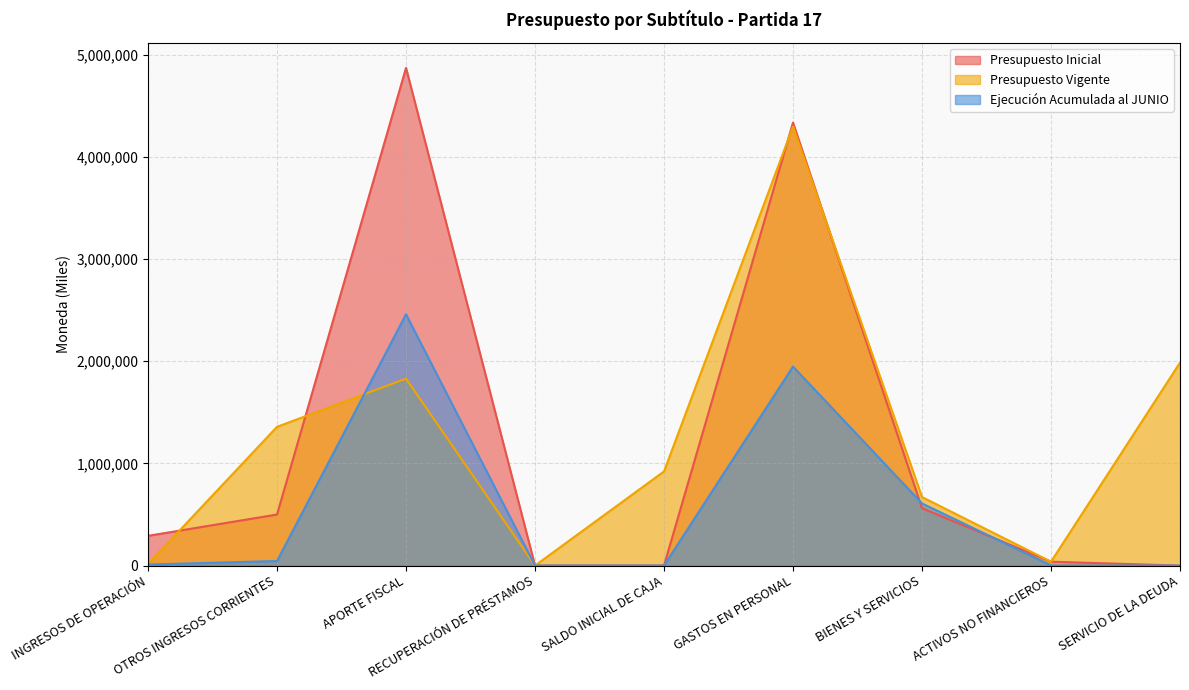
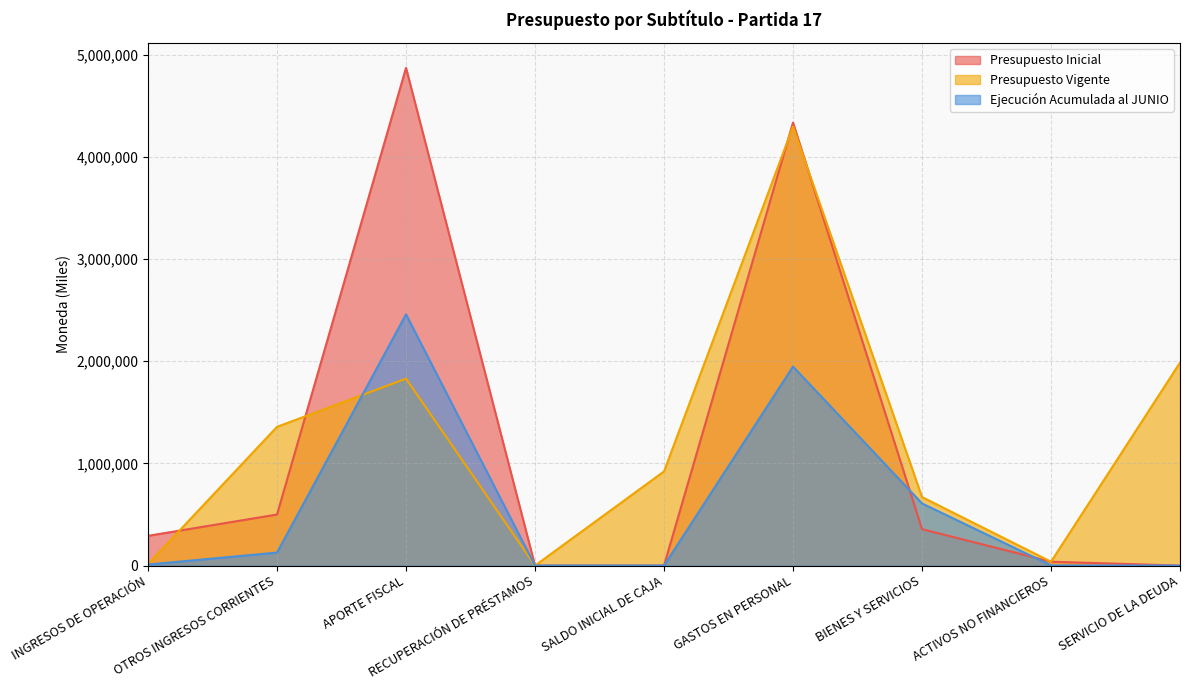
  {
    "Presupuesto Inicial": {
      "INGRESOS DE OPERACIÓN": "290,000",
      "OTROS INGRESOS CORRIENTES": "500,000",
      "APORTE FISCAL": "4,870,000",
      "GASTOS EN PERSONAL": "4,330,000",
-     "BIENES Y SERVICIOS": "560,000"
+     "BIENES Y SERVICIOS": "360,000"
    },
    "Presupuesto Vigente": {
      "OTROS INGRESOS CORRIENTES": "1,360,000",
      "APORTE FISCAL": "1,830,000",
      "SALDO INICIAL DE CAJA": "920,000",
      "GASTOS EN PERSONAL": "4,300,000",
      "BIENES Y SERVICIOS": "670,000",
      "SERVICIO DE LA DEUDA": "1,990,000"
    },
    "Ejecución Acumulada al JUNIO": {
-     "OTROS INGRESOS CORRIENTES": "40,000",
+     "OTROS INGRESOS CORRIENTES": "130,000",
      "APORTE FISCAL": "2,460,000",
      "GASTOS EN PERSONAL": "1,950,000",
      "BIENES Y SERVICIOS": "610,000",
      "ACTIVOS NO FINANCIEROS": "0"
    }
  }
